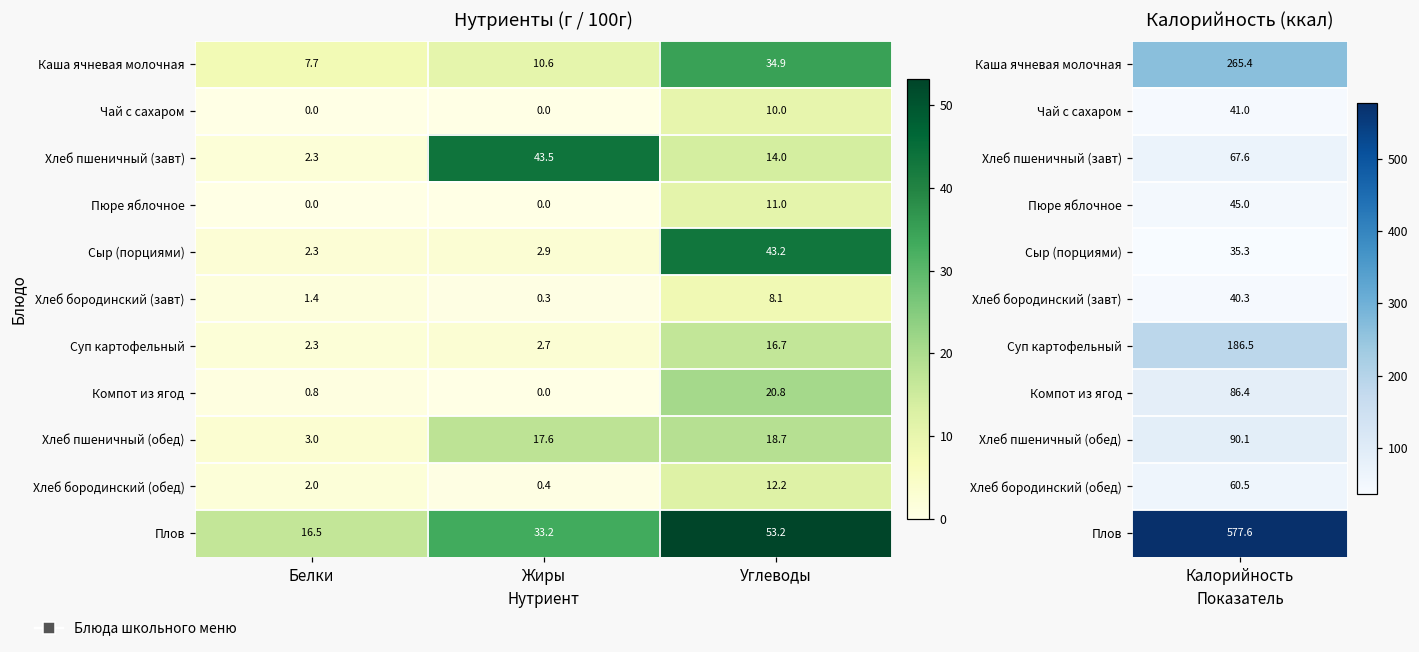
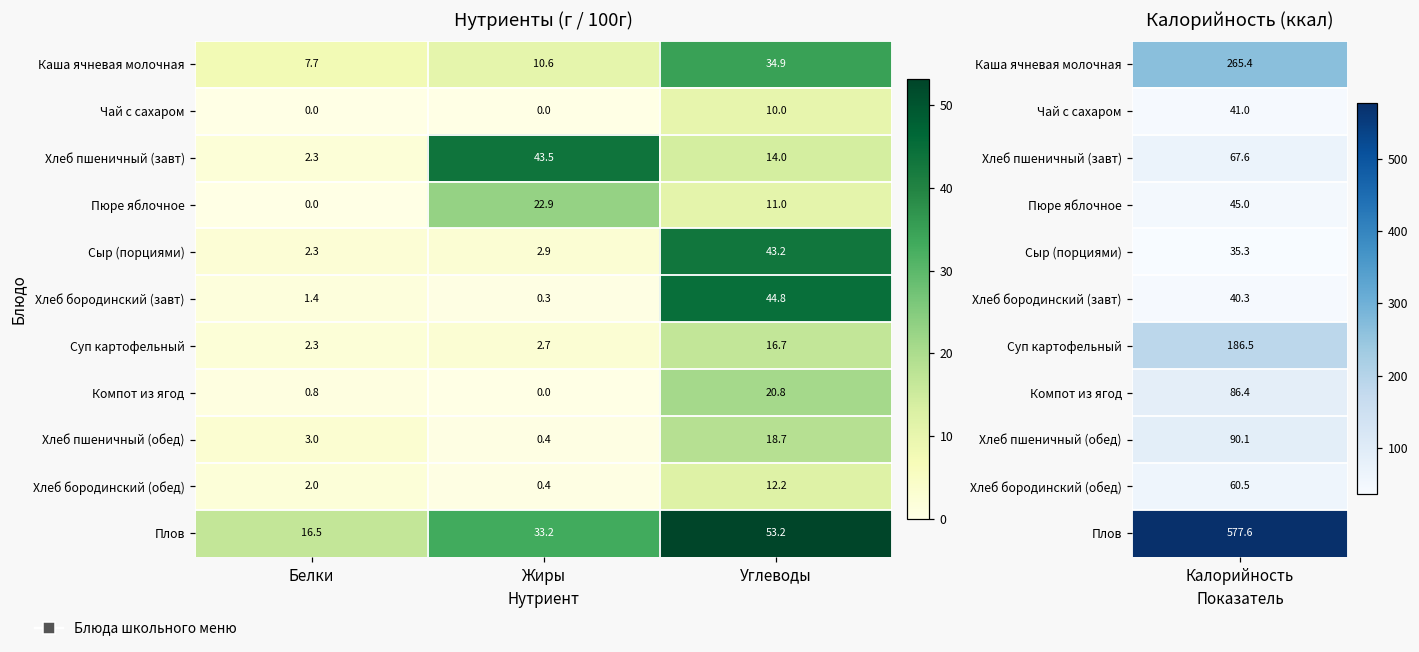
  {
    "Нутриенты (г / 100г)": {
      "Каша ячневая молочная": {
        "Белки": 7.7,
        "Жиры": 10.6,
        "Углеводы": 34.9
      },
      "Чай с сахаром": {
        "Белки": 0.0,
        "Жиры": 0.0,
        "Углеводы": 10.0
      },
      "Хлеб пшеничный (завт)": {
        "Белки": 2.3,
        "Жиры": 43.5,
        "Углеводы": 14.0
      },
      "Пюре яблочное": {
        "Белки": 0.0,
-       "Жиры": 0.0,
+       "Жиры": 22.9,
        "Углеводы": 11.0
      },
      "Сыр (порциями)": {
        "Белки": 2.3,
        "Жиры": 2.9,
        "Углеводы": 43.2
      },
      "Хлеб бородинский (завт)": {
        "Белки": 1.4,
        "Жиры": 0.3,
-       "Углеводы": 8.1
+       "Углеводы": 44.8
      },
      "Суп картофельный": {
        "Белки": 2.3,
        "Жиры": 2.7,
        "Углеводы": 16.7
      },
      "Компот из ягод": {
        "Белки": 0.8,
        "Жиры": 0.0,
        "Углеводы": 20.8
      },
      "Хлеб пшеничный (обед)": {
        "Белки": 3.0,
-       "Жиры": 17.6,
+       "Жиры": 0.4,
        "Углеводы": 18.7
      },
      "Хлеб бородинский (обед)": {
        "Белки": 2.0,
        "Жиры": 0.4,
        "Углеводы": 12.2
      },
      "Плов": {
        "Белки": 16.5,
        "Жиры": 33.2,
        "Углеводы": 53.2
      }
    },
    "Калорийность (ккал)": {
      "Каша ячневая молочная": {
        "Калорийность": 265.4
      },
      "Чай с сахаром": {
        "Калорийность": 41.0
      },
      "Хлеб пшеничный (завт)": {
        "Калорийность": 67.6
      },
      "Пюре яблочное": {
        "Калорийность": 45.0
      },
      "Сыр (порциями)": {
        "Калорийность": 35.3
      },
      "Хлеб бородинский (завт)": {
        "Калорийность": 40.3
      },
      "Суп картофельный": {
        "Калорийность": 186.5
      },
      "Компот из ягод": {
        "Калорийность": 86.4
      },
      "Хлеб пшеничный (обед)": {
        "Калорийность": 90.1
      },
      "Хлеб бородинский (обед)": {
        "Калорийность": 60.5
      },
      "Плов": {
        "Калорийность": 577.6
      }
    }
  }
